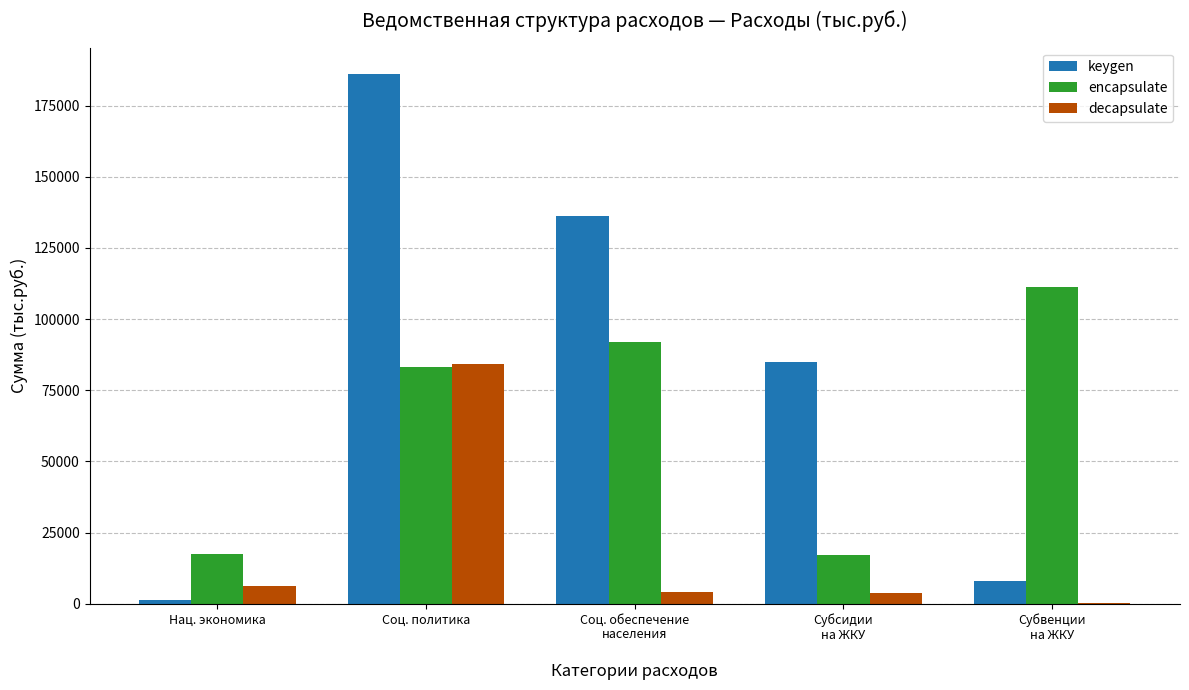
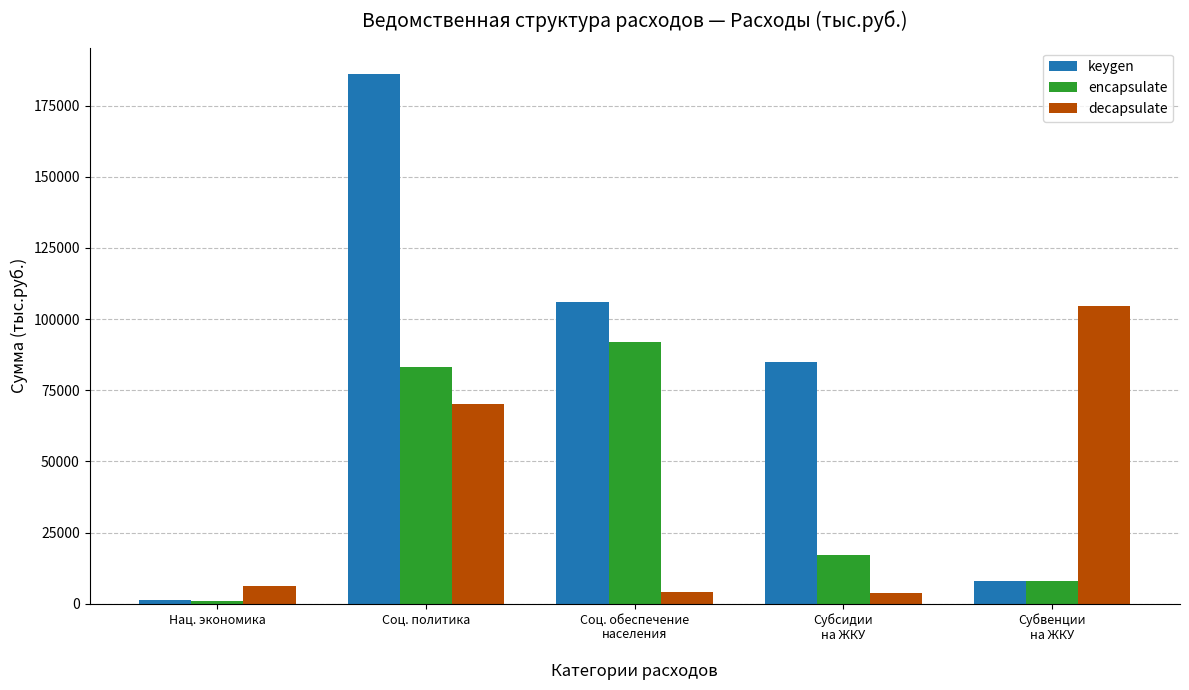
  {
    "keygen": {
      "Нац. экономика": 1000,
      "Соц. политика": 186000,
-     "Соц. обеспечение населения": 136000,
+     "Соц. обеспечение населения": 106000,
      "Субсидии на ЖКУ": 85000,
      "Субвенции на ЖКУ": 8000
    },
    "encapsulate": {
-     "Нац. экономика": 18000,
+     "Нац. экономика": 1000,
      "Соц. политика": 83000,
      "Соц. обеспечение населения": 92000,
      "Субсидии на ЖКУ": 17000,
-     "Субвенции на ЖКУ": 111000
+     "Субвенции на ЖКУ": 8000
    },
    "decapsulate": {
      "Нац. экономика": 6000,
-     "Соц. политика": 84000,
+     "Соц. политика": 70000,
      "Соц. обеспечение населения": 4000,
      "Субсидии на ЖКУ": 4000,
-     "Субвенции на ЖКУ": 0
+     "Субвенции на ЖКУ": 105000
    }
  }
